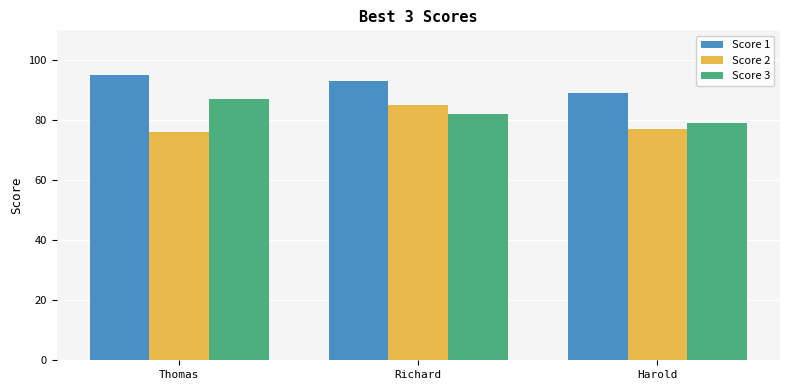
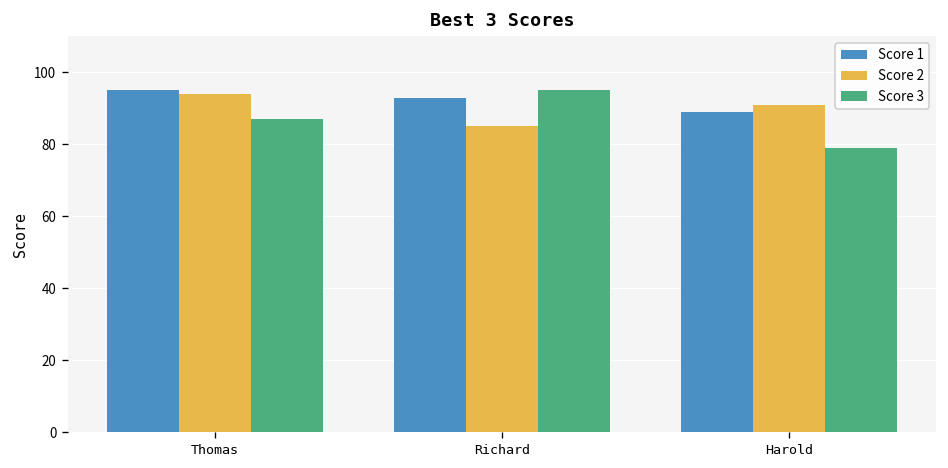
  {
    "Score 1": {
      "Thomas": 95,
      "Richard": 93,
      "Harold": 89
    },
    "Score 2": {
-     "Thomas": 76,
+     "Thomas": 94,
      "Richard": 85,
-     "Harold": 77
+     "Harold": 91
    },
    "Score 3": {
      "Thomas": 87,
-     "Richard": 82,
+     "Richard": 95,
      "Harold": 79
    }
  }
